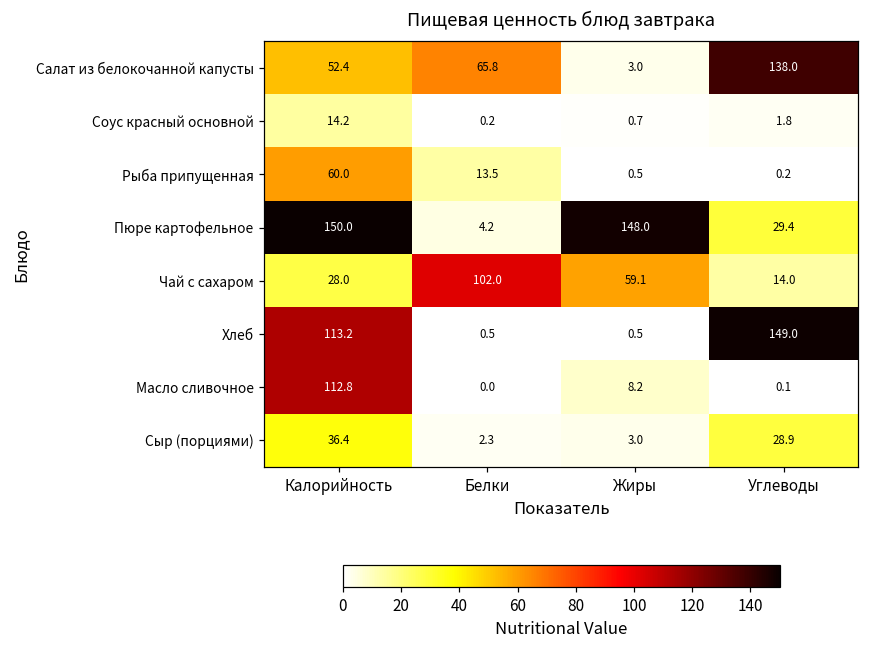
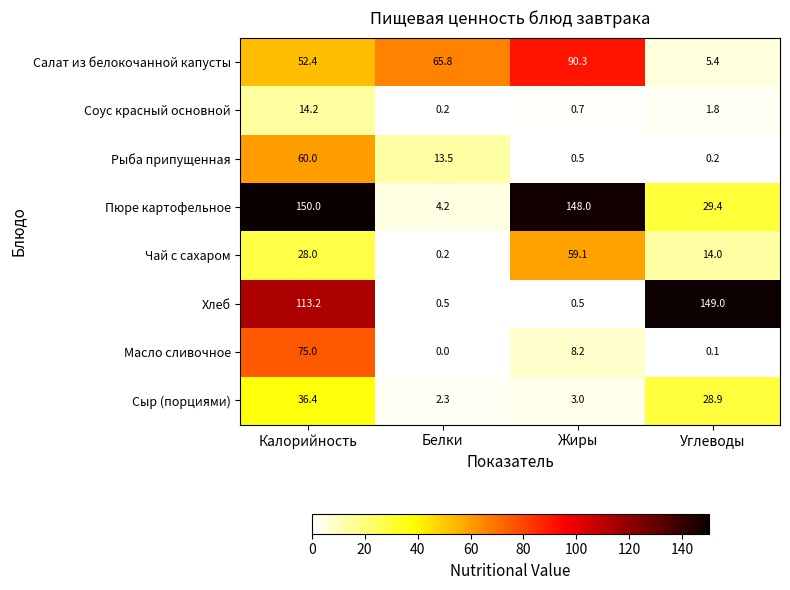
  {
    "Салат из белокочанной капусты": {
      "Калорийность": 52.4,
      "Белки": 65.8,
-     "Жиры": 3.0,
-     "Углеводы": 138.0
+     "Жиры": 90.3,
+     "Углеводы": 5.4
    },
    "Соус красный основной": {
      "Калорийность": 14.2,
      "Белки": 0.2,
      "Жиры": 0.7,
      "Углеводы": 1.8
    },
    "Рыба припущенная": {
      "Калорийность": 60.0,
      "Белки": 13.5,
      "Жиры": 0.5,
      "Углеводы": 0.2
    },
    "Пюре картофельное": {
      "Калорийность": 150.0,
      "Белки": 4.2,
      "Жиры": 148.0,
      "Углеводы": 29.4
    },
    "Чай с сахаром": {
      "Калорийность": 28.0,
-     "Белки": 102.0,
+     "Белки": 0.2,
      "Жиры": 59.1,
      "Углеводы": 14.0
    },
    "Хлеб": {
      "Калорийность": 113.2,
      "Белки": 0.5,
      "Жиры": 0.5,
      "Углеводы": 149.0
    },
    "Масло сливочное": {
-     "Калорийность": 112.8,
+     "Калорийность": 75.0,
      "Белки": 0.0,
      "Жиры": 8.2,
      "Углеводы": 0.1
    },
    "Сыр (порциями)": {
      "Калорийность": 36.4,
      "Белки": 2.3,
      "Жиры": 3.0,
      "Углеводы": 28.9
    }
  }
